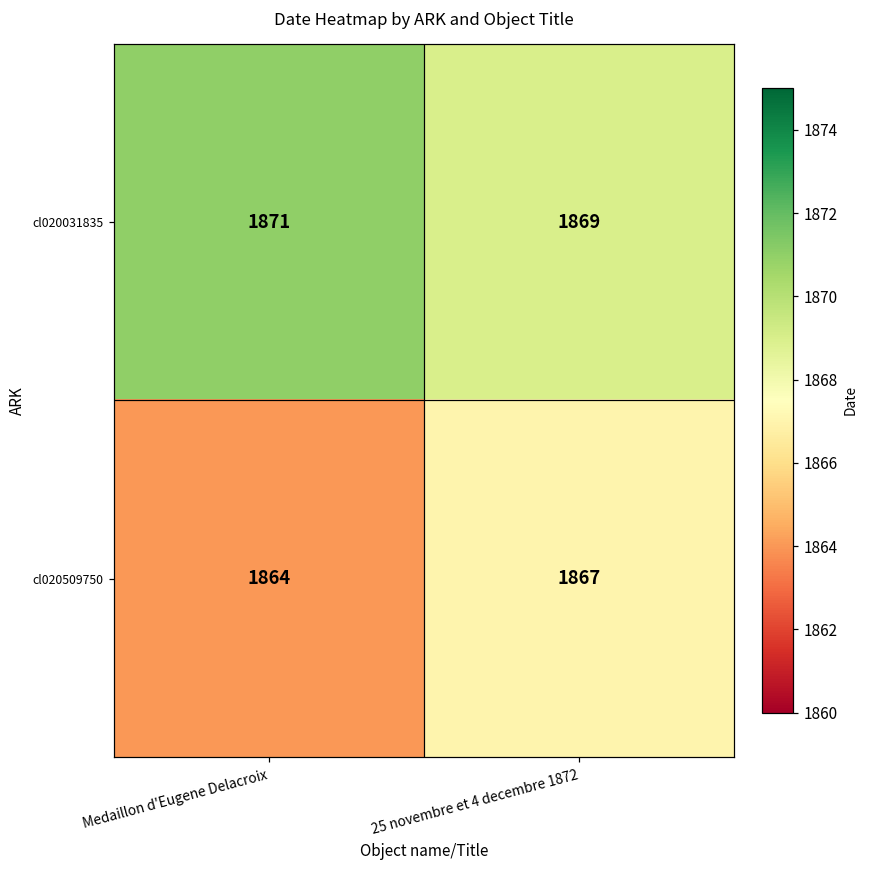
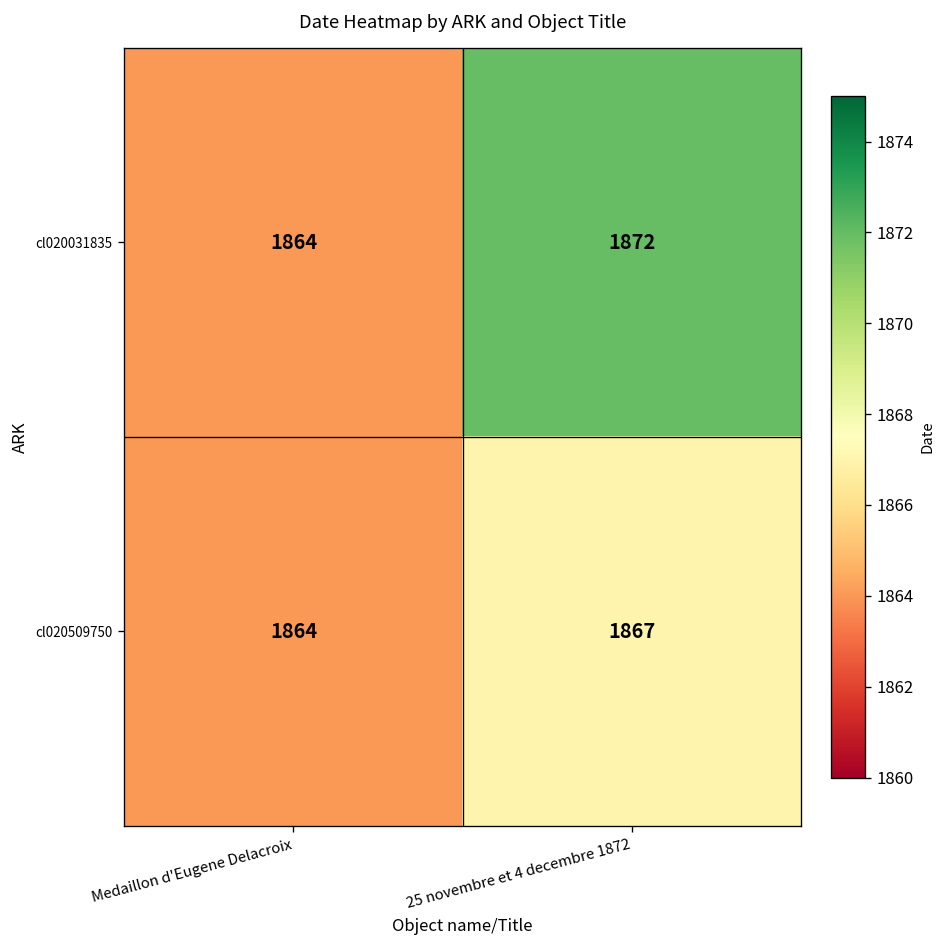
  {
    "cl020031835": {
-     "Medaillon d'Eugene Delacroix": 1871,
-     "25 novembre et 4 decembre 1872": 1869
+     "Medaillon d'Eugene Delacroix": 1864,
+     "25 novembre et 4 decembre 1872": 1872
    },
    "cl020509750": {
      "Medaillon d'Eugene Delacroix": 1864,
      "25 novembre et 4 decembre 1872": 1867
    }
  }
